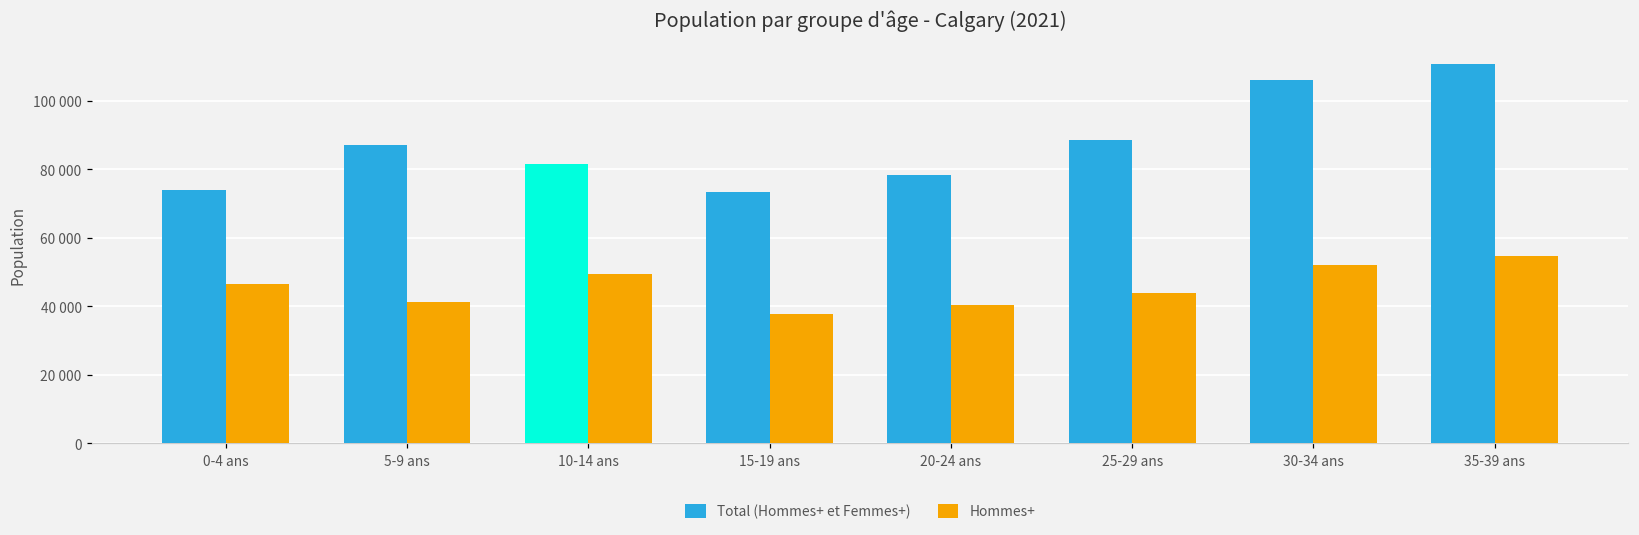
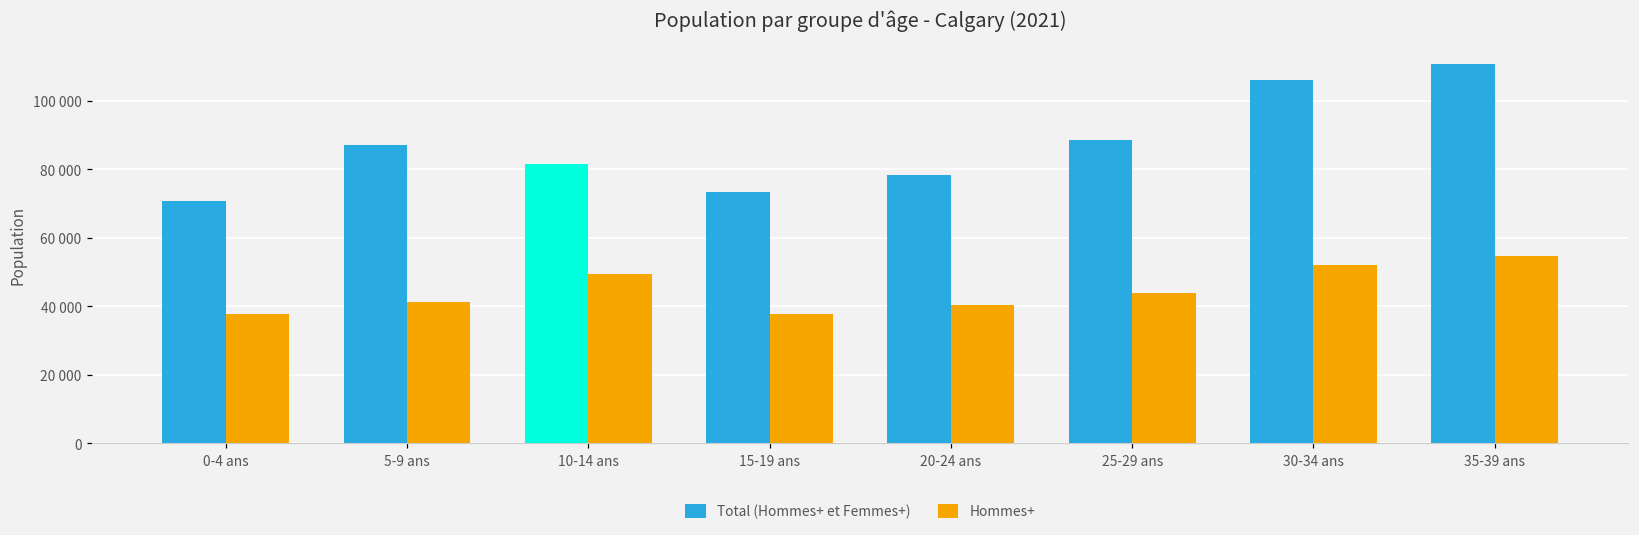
  {
    "Total (Hommes+ et Femmes+)": {
-     "0-4 ans": 74000,
+     "0-4 ans": 71000,
      "5-9 ans": 87000,
      "10-14 ans": 81000,
      "15-19 ans": 73000,
      "20-24 ans": 78000,
      "25-29 ans": 88000,
      "30-34 ans": 106000,
      "35-39 ans": 111000
    },
    "Hommes+": {
-     "0-4 ans": 46000,
+     "0-4 ans": 38000,
      "5-9 ans": 41000,
      "10-14 ans": 49000,
      "15-19 ans": 38000,
      "20-24 ans": 40000,
      "25-29 ans": 44000,
      "30-34 ans": 52000,
      "35-39 ans": 55000
    }
  }
